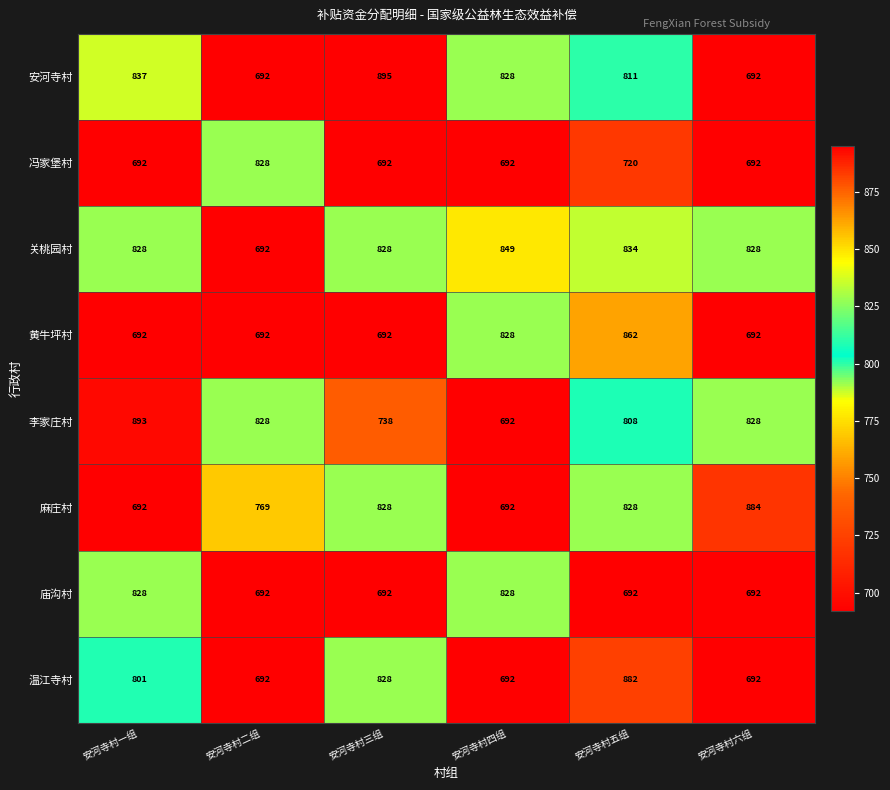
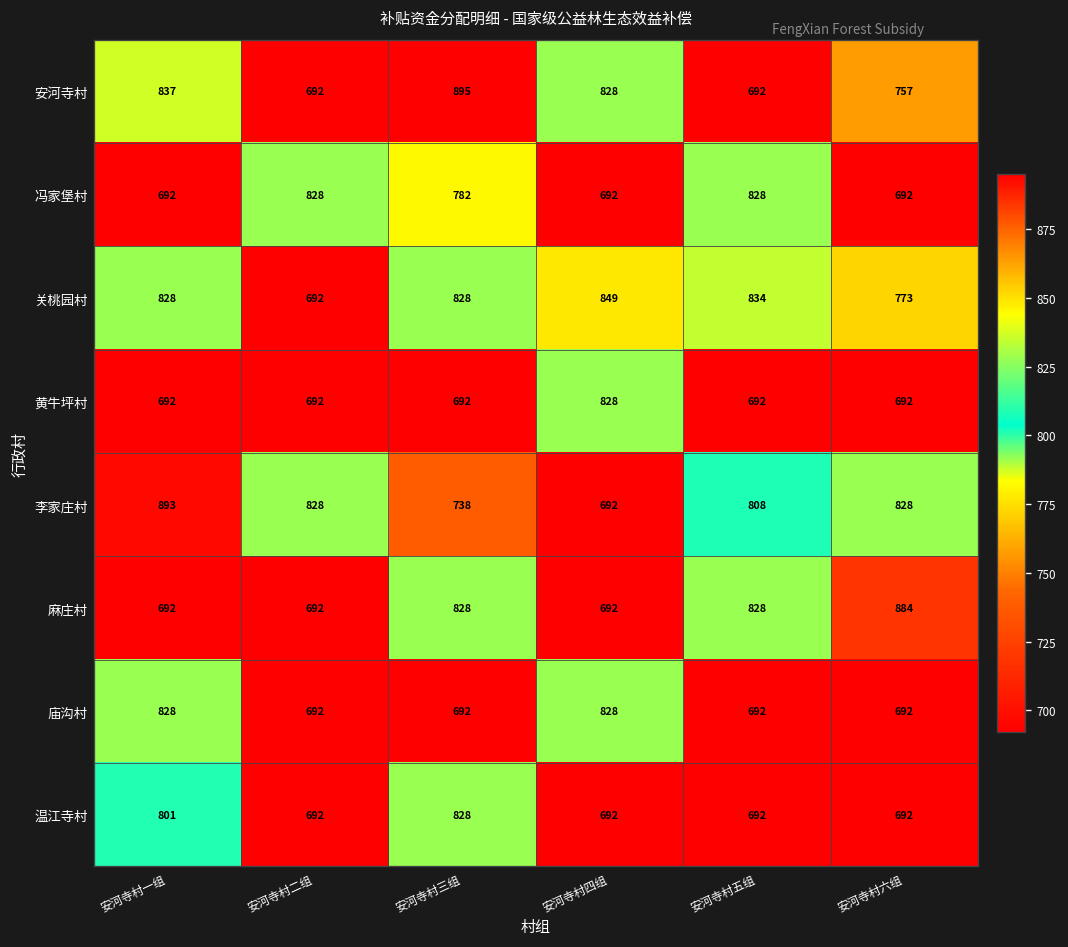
  {
    "安河寺村": {
      "安河寺村一组": 837,
      "安河寺村二组": 692,
      "安河寺村三组": 895,
      "安河寺村四组": 828,
-     "安河寺村五组": 811,
-     "安河寺村六组": 692
+     "安河寺村五组": 692,
+     "安河寺村六组": 757
    },
    "冯家堡村": {
      "安河寺村一组": 692,
      "安河寺村二组": 828,
-     "安河寺村三组": 692,
+     "安河寺村三组": 782,
      "安河寺村四组": 692,
-     "安河寺村五组": 720,
+     "安河寺村五组": 828,
      "安河寺村六组": 692
    },
    "关桃园村": {
      "安河寺村一组": 828,
      "安河寺村二组": 692,
      "安河寺村三组": 828,
      "安河寺村四组": 849,
      "安河寺村五组": 834,
-     "安河寺村六组": 828
+     "安河寺村六组": 773
    },
    "黄牛坪村": {
      "安河寺村一组": 692,
      "安河寺村二组": 692,
      "安河寺村三组": 692,
      "安河寺村四组": 828,
-     "安河寺村五组": 862,
+     "安河寺村五组": 692,
      "安河寺村六组": 692
    },
    "李家庄村": {
      "安河寺村一组": 893,
      "安河寺村二组": 828,
      "安河寺村三组": 738,
      "安河寺村四组": 692,
      "安河寺村五组": 808,
      "安河寺村六组": 828
    },
    "麻庄村": {
      "安河寺村一组": 692,
-     "安河寺村二组": 769,
+     "安河寺村二组": 692,
      "安河寺村三组": 828,
      "安河寺村四组": 692,
      "安河寺村五组": 828,
      "安河寺村六组": 884
    },
    "庙沟村": {
      "安河寺村一组": 828,
      "安河寺村二组": 692,
      "安河寺村三组": 692,
      "安河寺村四组": 828,
      "安河寺村五组": 692,
      "安河寺村六组": 692
    },
    "温江寺村": {
      "安河寺村一组": 801,
      "安河寺村二组": 692,
      "安河寺村三组": 828,
      "安河寺村四组": 692,
-     "安河寺村五组": 882,
+     "安河寺村五组": 692,
      "安河寺村六组": 692
    }
  }
